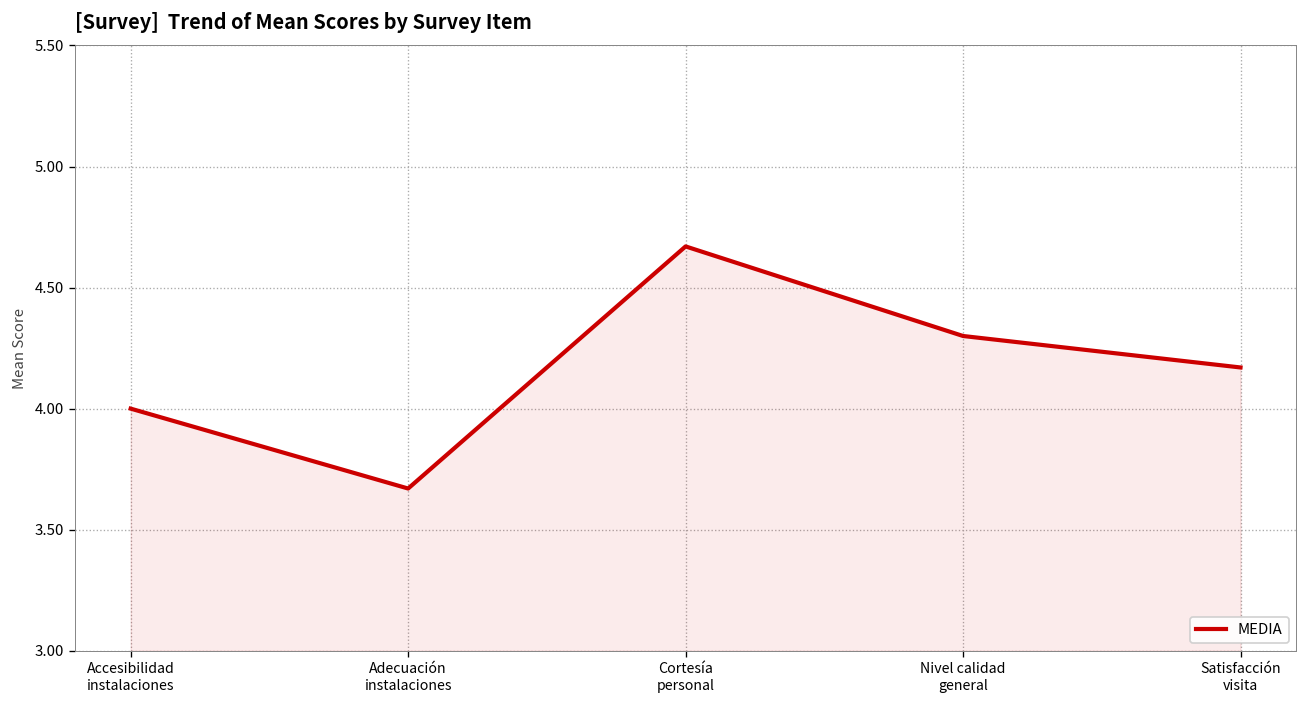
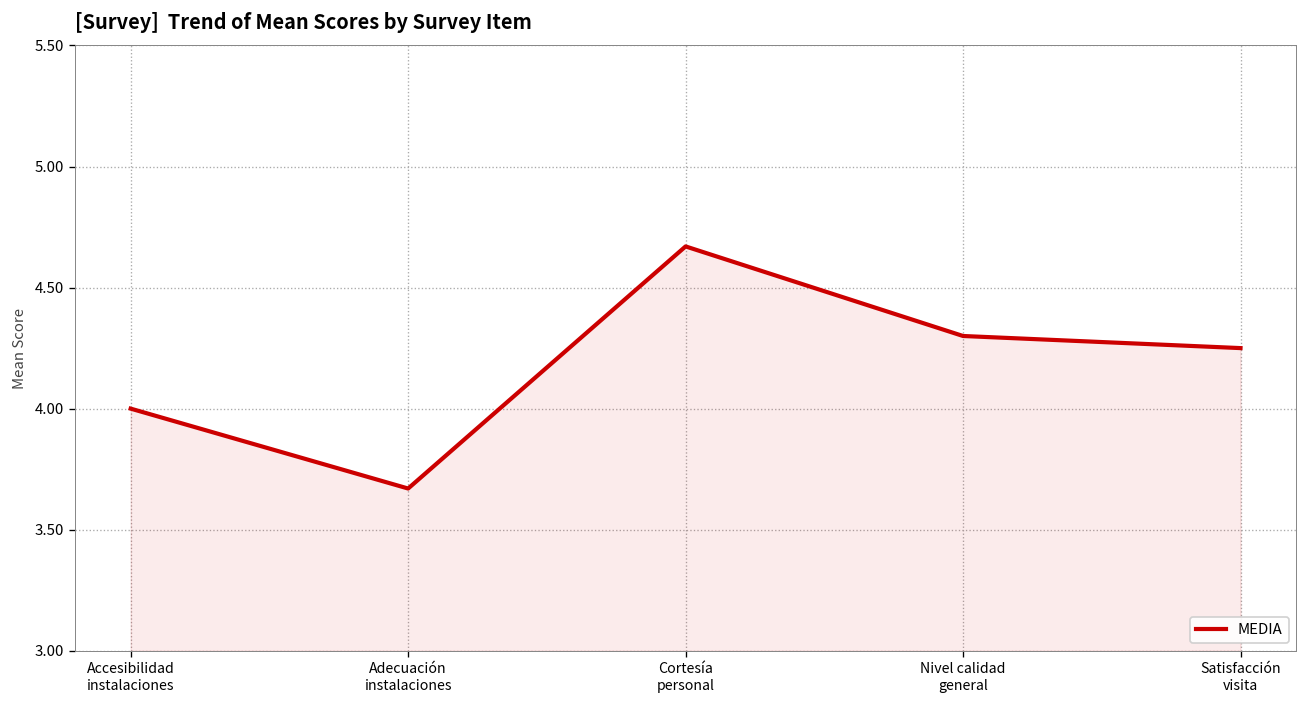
  {
    "Accesibilidad instalaciones": 4.00,
    "Adecuación instalaciones": 3.67,
    "Cortesía personal": 4.67,
    "Nivel calidad general": 4.30,
-   "Satisfacción visita": 4.17
+   "Satisfacción visita": 4.25
  }
